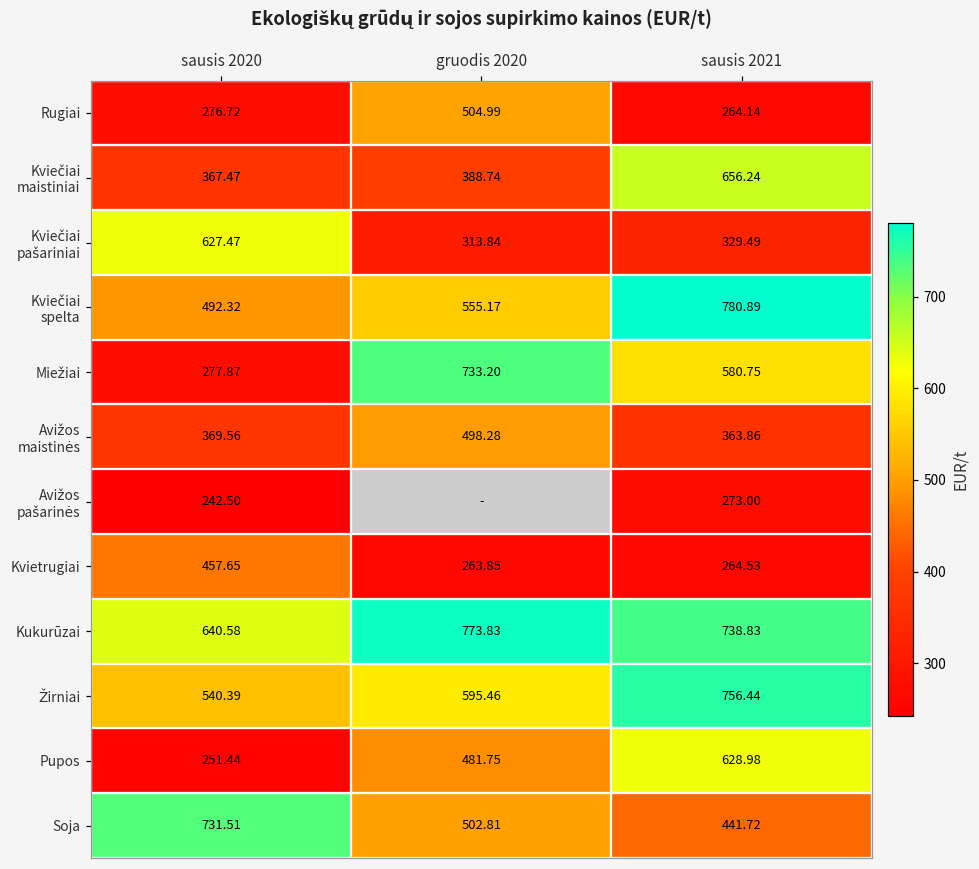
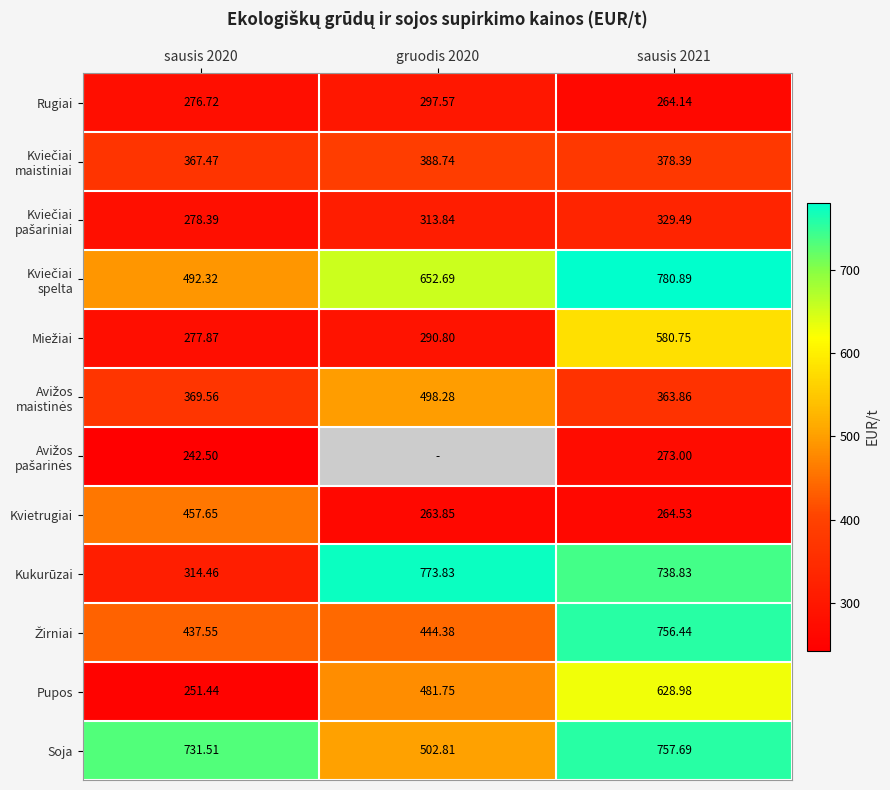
  {
    "Rugiai": {
      "sausis 2020": 276.72,
-     "gruodis 2020": 504.99,
+     "gruodis 2020": 297.57,
      "sausis 2021": 264.14
    },
    "Kviečiai maistiniai": {
      "sausis 2020": 367.47,
      "gruodis 2020": 388.74,
-     "sausis 2021": 656.24
+     "sausis 2021": 378.39
    },
    "Kviečiai pašariniai": {
-     "sausis 2020": 627.47,
+     "sausis 2020": 278.39,
      "gruodis 2020": 313.84,
      "sausis 2021": 329.49
    },
    "Kviečiai spelta": {
      "sausis 2020": 492.32,
-     "gruodis 2020": 555.17,
+     "gruodis 2020": 652.69,
      "sausis 2021": 780.89
    },
    "Miežiai": {
      "sausis 2020": 277.87,
-     "gruodis 2020": 733.20,
+     "gruodis 2020": 290.80,
      "sausis 2021": 580.75
    },
    "Avižos maistinės": {
      "sausis 2020": 369.56,
      "gruodis 2020": 498.28,
      "sausis 2021": 363.86
    },
    "Avižos pašarinės": {
      "sausis 2020": 242.50,
      "sausis 2021": 273.00
    },
    "Kvietrugiai": {
      "sausis 2020": 457.65,
      "gruodis 2020": 263.85,
      "sausis 2021": 264.53
    },
    "Kukurūzai": {
-     "sausis 2020": 640.58,
+     "sausis 2020": 314.46,
      "gruodis 2020": 773.83,
      "sausis 2021": 738.83
    },
    "Žirniai": {
-     "sausis 2020": 540.39,
-     "gruodis 2020": 595.46,
+     "sausis 2020": 437.55,
+     "gruodis 2020": 444.38,
      "sausis 2021": 756.44
    },
    "Pupos": {
      "sausis 2020": 251.44,
      "gruodis 2020": 481.75,
      "sausis 2021": 628.98
    },
    "Soja": {
      "sausis 2020": 731.51,
      "gruodis 2020": 502.81,
-     "sausis 2021": 441.72
+     "sausis 2021": 757.69
    }
  }
